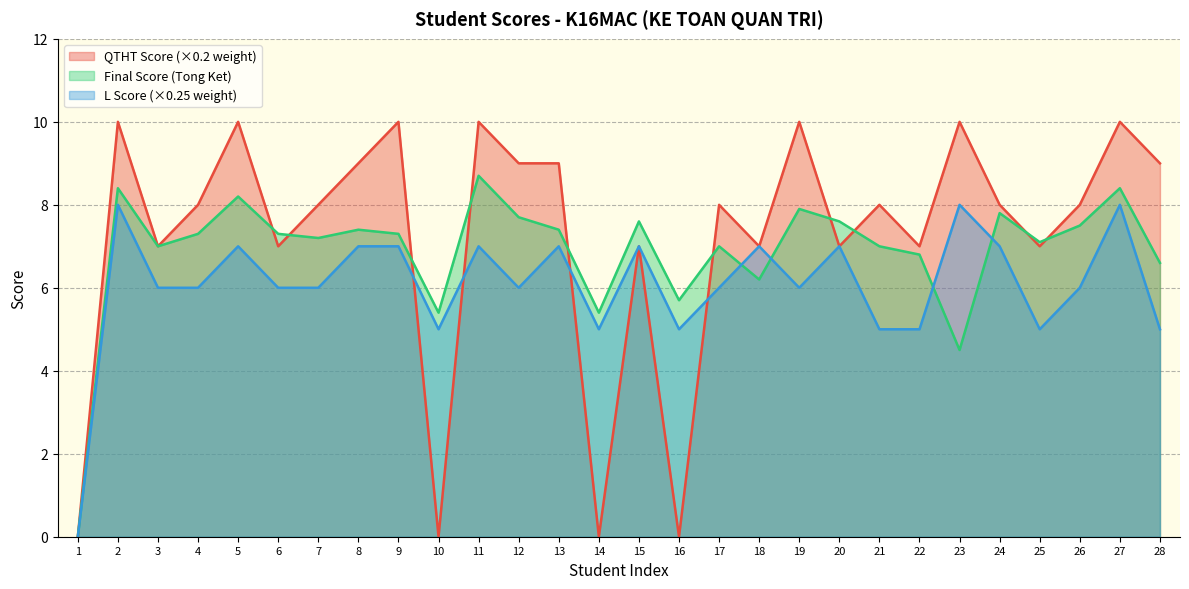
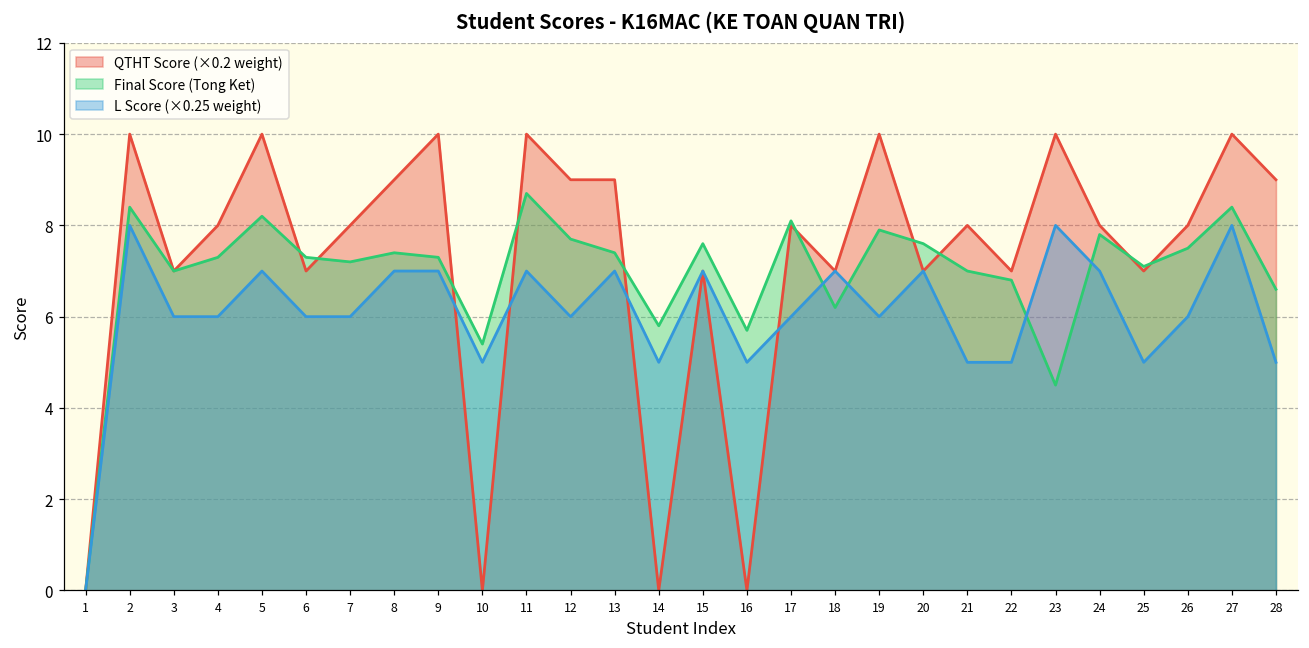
  {
    "QTHT Score (×0.2 weight)": {
      "2": 10.0,
      "4": 8.0,
      "5": 10.0,
      "6": 7.0,
      "7": 8.0,
      "8": 9.0,
      "9": 10.0,
      "10": 0.0,
      "11": 10.0,
      "12": 9.0,
      "13": 9.0,
      "14": 0.0,
      "16": 0.0,
      "17": 8.0,
      "19": 10.0,
      "21": 8.0,
      "22": 7.0,
      "23": 10.0,
      "24": 8.0,
      "25": 7.0,
      "26": 8.0,
      "27": 10.0,
      "28": 9.0
    },
    "Final Score (Tong Ket)": {
      "2": 8.4,
      "4": 7.3,
      "5": 8.2,
      "6": 7.3,
      "7": 7.2,
      "8": 7.4,
      "9": 7.3,
      "10": 5.4,
      "11": 8.7,
      "12": 7.7,
      "13": 7.4,
-     "14": 5.4,
+     "14": 5.8,
      "15": 7.6,
      "16": 5.7,
-     "17": 7.0,
+     "17": 8.1,
      "18": 6.2,
      "19": 7.9,
      "20": 7.6,
      "21": 7.0,
      "22": 6.8,
      "23": 4.5,
      "24": 7.8,
      "25": 7.1,
      "26": 7.5,
      "27": 8.4,
      "28": 6.6
    },
    "L Score (×0.25 weight)": {
      "2": 8.0,
      "3": 6.0,
      "4": 6.0,
      "5": 7.0,
      "6": 6.0,
      "7": 6.0,
      "8": 7.0,
      "9": 7.0,
      "10": 5.0,
      "11": 7.0,
      "12": 6.0,
      "13": 7.0,
      "14": 5.0,
      "16": 5.0,
      "17": 6.0,
      "19": 6.0,
      "21": 5.0,
      "22": 5.0,
      "23": 8.0,
      "24": 7.0,
      "25": 5.0,
      "26": 6.0,
      "27": 8.0,
      "28": 5.0
    }
  }
